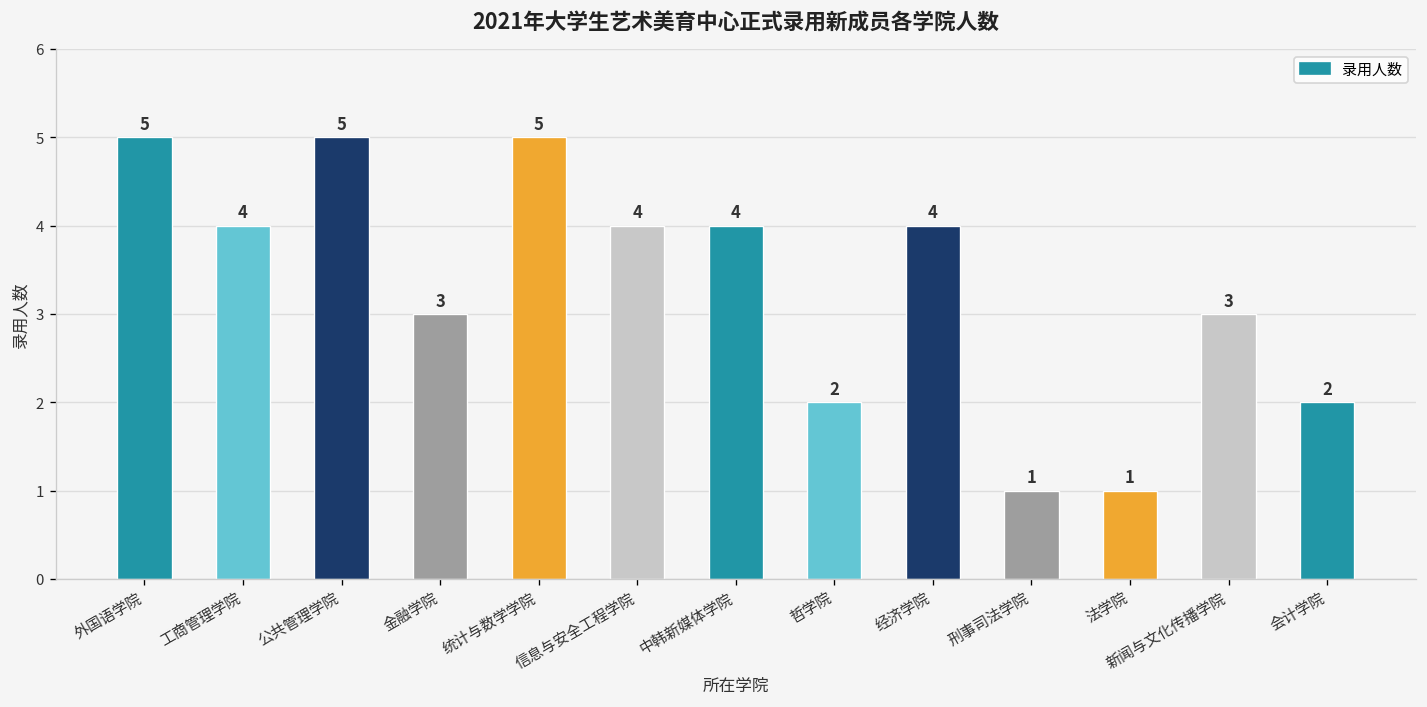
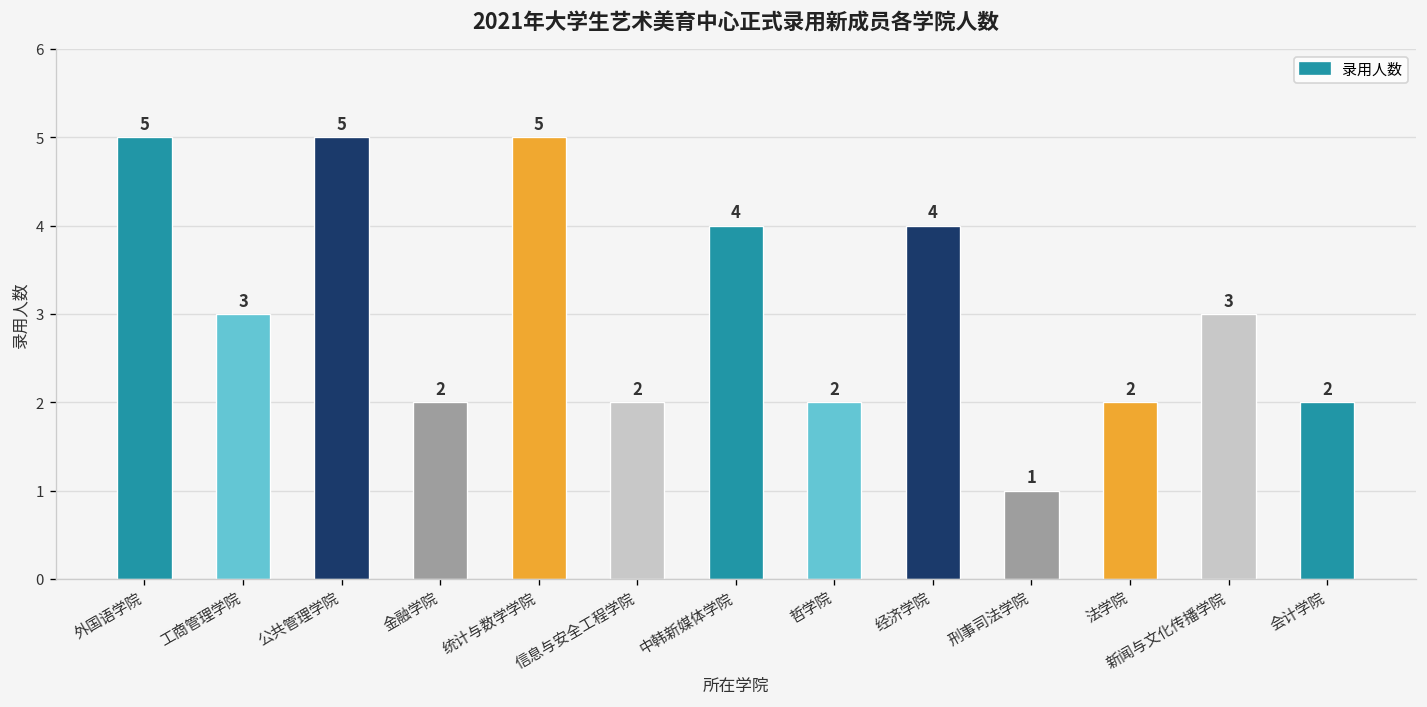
  {
    "外国语学院": 5,
-   "工商管理学院": 4,
+   "工商管理学院": 3,
    "公共管理学院": 5,
-   "金融学院": 3,
+   "金融学院": 2,
    "统计与数学学院": 5,
-   "信息与安全工程学院": 4,
+   "信息与安全工程学院": 2,
    "中韩新媒体学院": 4,
    "哲学院": 2,
    "经济学院": 4,
    "刑事司法学院": 1,
-   "法学院": 1,
+   "法学院": 2,
    "新闻与文化传播学院": 3,
    "会计学院": 2
  }
